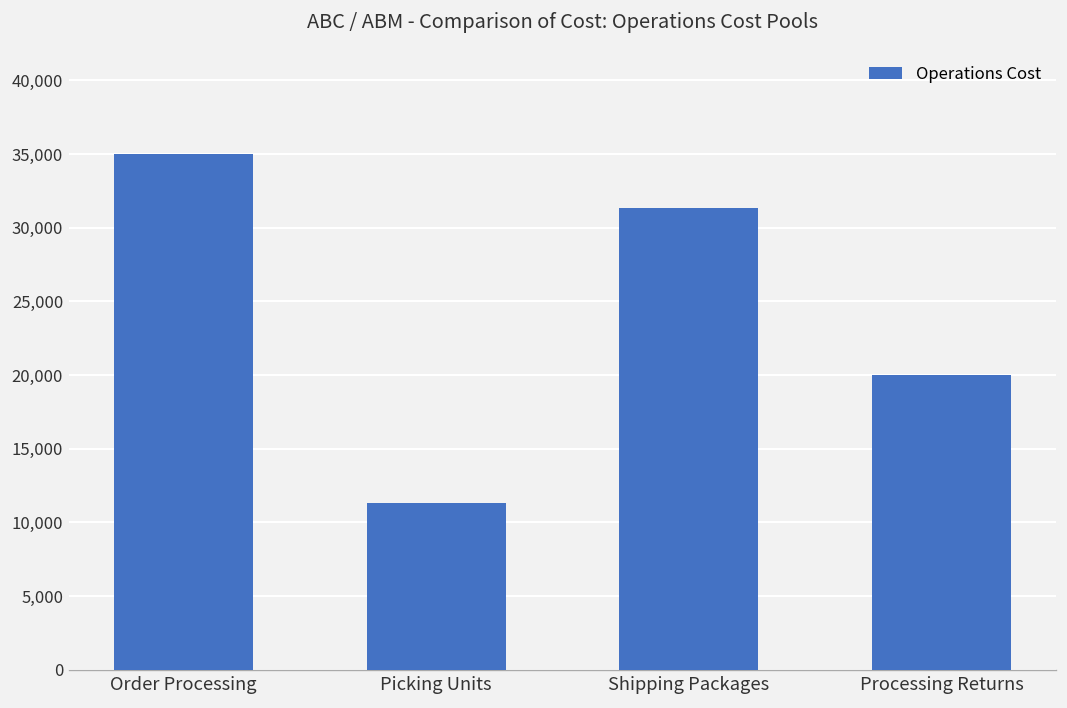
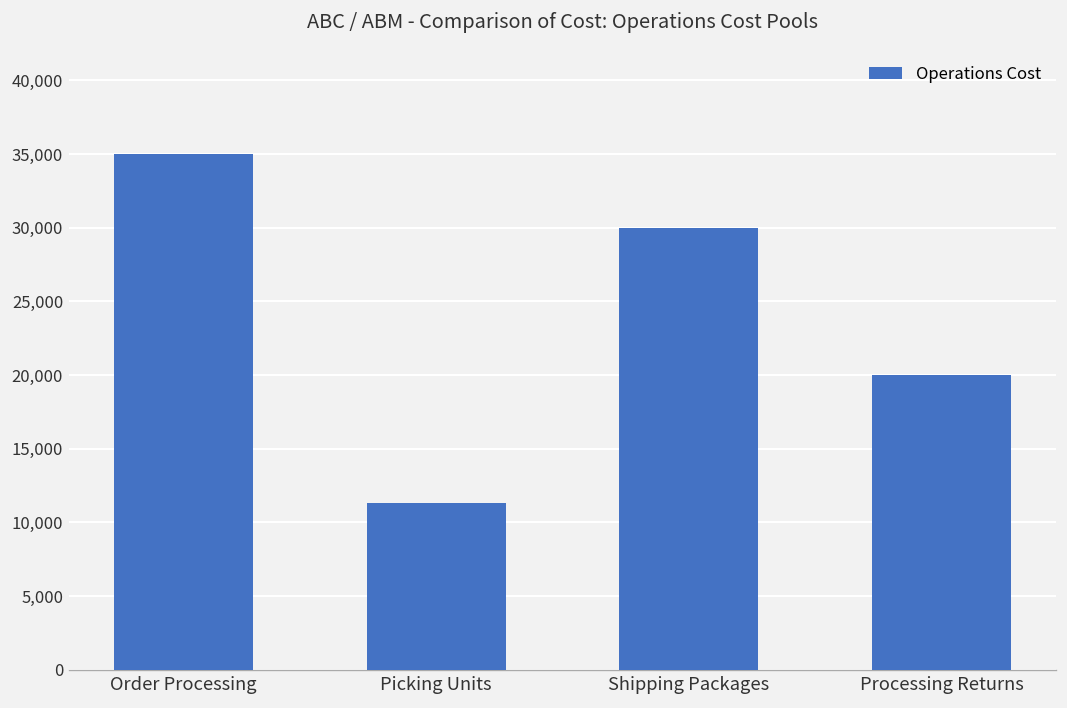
  {
    "Order Processing": "35,000",
    "Picking Units": "11,300",
-   "Shipping Packages": "31,300",
+   "Shipping Packages": "30,000",
    "Processing Returns": "20,000"
  }
